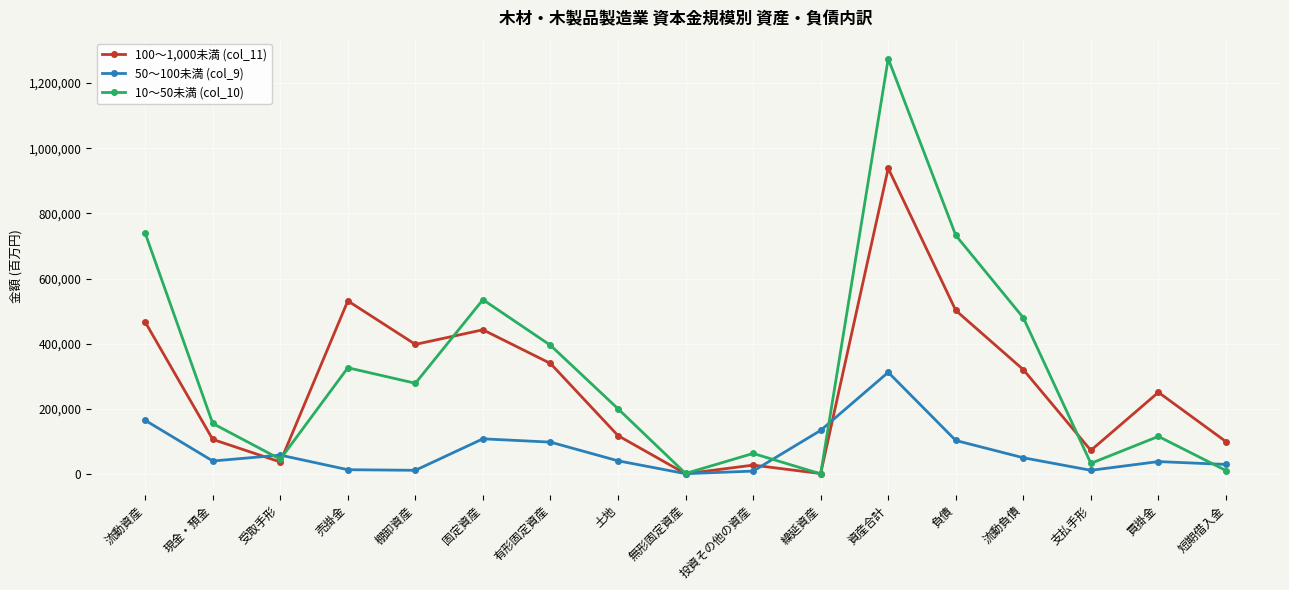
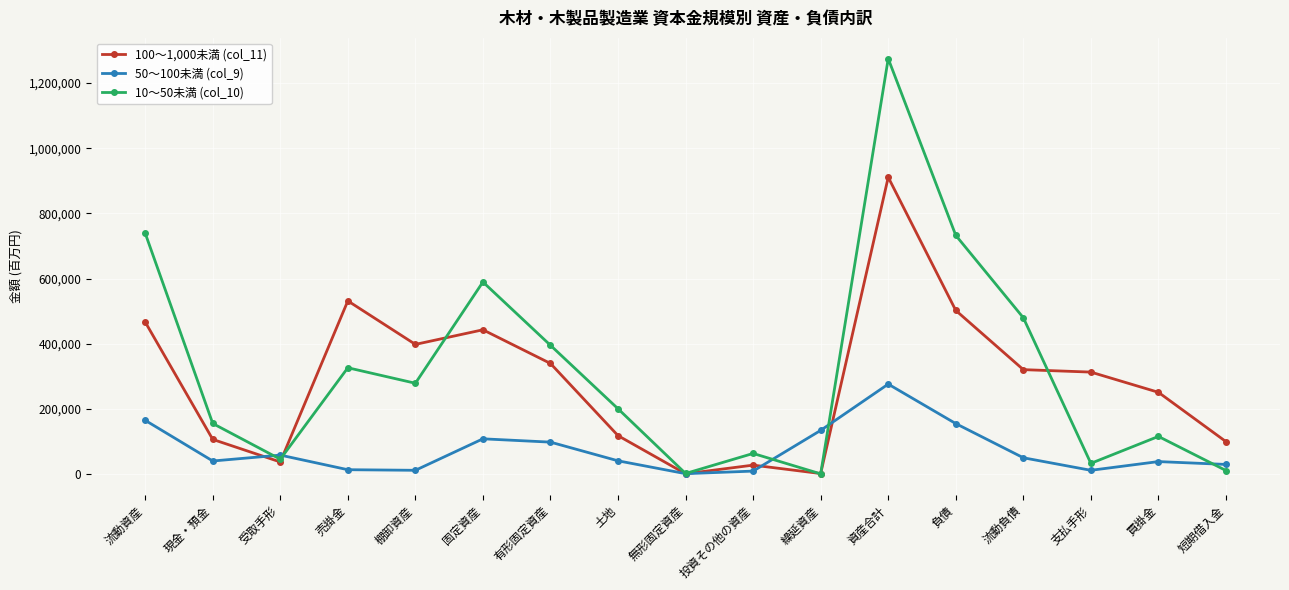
  {
    "100～1,000未満 (col_11)": {
      "流動資産": "470,000",
      "現金・預金": "110,000",
      "受取手形": "40,000",
      "売掛金": "530,000",
      "棚卸資産": "400,000",
      "固定資産": "440,000",
      "有形固定資産": "340,000",
      "土地": "120,000",
      "投資その他の資産": "30,000",
-     "資産合計": "940,000",
+     "資産合計": "910,000",
      "負債": "500,000",
      "流動負債": "320,000",
-     "支払手形": "70,000",
+     "支払手形": "310,000",
      "買掛金": "250,000",
      "短期借入金": "100,000"
    },
    "50～100未満 (col_9)": {
      "流動資産": "160,000",
      "現金・預金": "40,000",
      "受取手形": "60,000",
      "売掛金": "10,000",
      "棚卸資産": "10,000",
      "固定資産": "110,000",
      "有形固定資産": "100,000",
      "土地": "40,000",
      "投資その他の資産": "10,000",
      "繰延資産": "130,000",
-     "資産合計": "310,000",
-     "負債": "100,000",
+     "資産合計": "280,000",
+     "負債": "150,000",
      "流動負債": "50,000",
      "支払手形": "10,000",
      "買掛金": "40,000",
      "短期借入金": "30,000"
    },
    "10～50未満 (col_10)": {
      "流動資産": "740,000",
      "現金・預金": "160,000",
      "受取手形": "50,000",
      "売掛金": "330,000",
      "棚卸資産": "280,000",
-     "固定資産": "540,000",
+     "固定資産": "590,000",
      "有形固定資産": "400,000",
      "土地": "200,000",
      "投資その他の資産": "60,000",
      "資産合計": "1,270,000",
      "負債": "730,000",
      "流動負債": "480,000",
      "支払手形": "30,000",
      "買掛金": "120,000",
      "短期借入金": "10,000"
    }
  }
